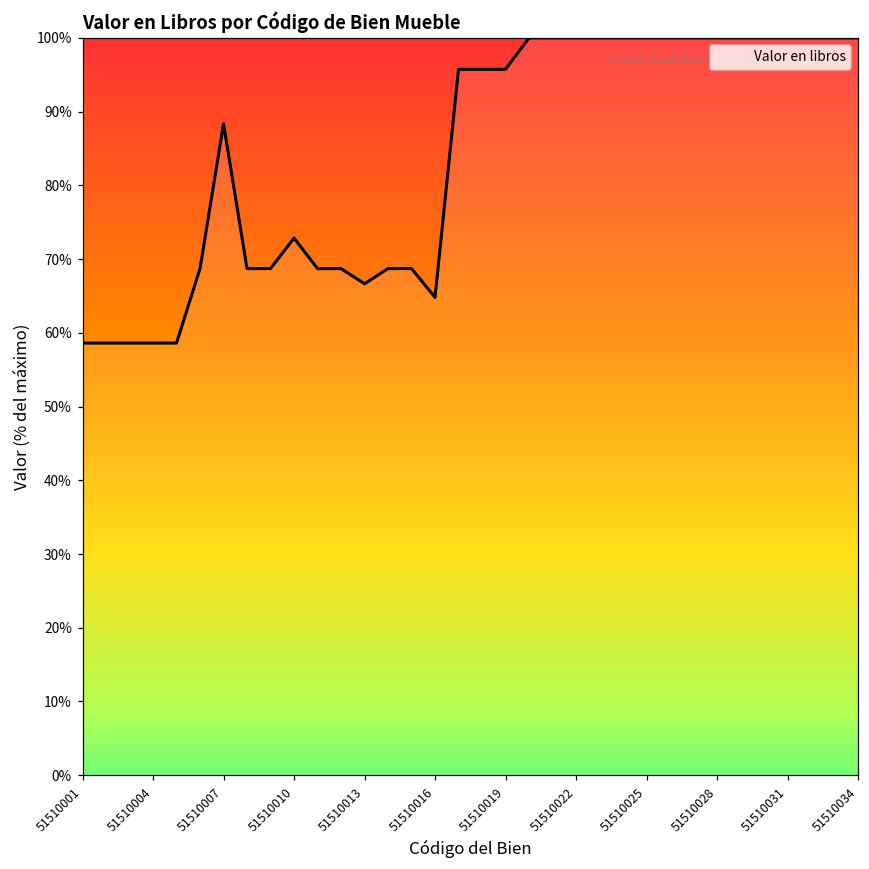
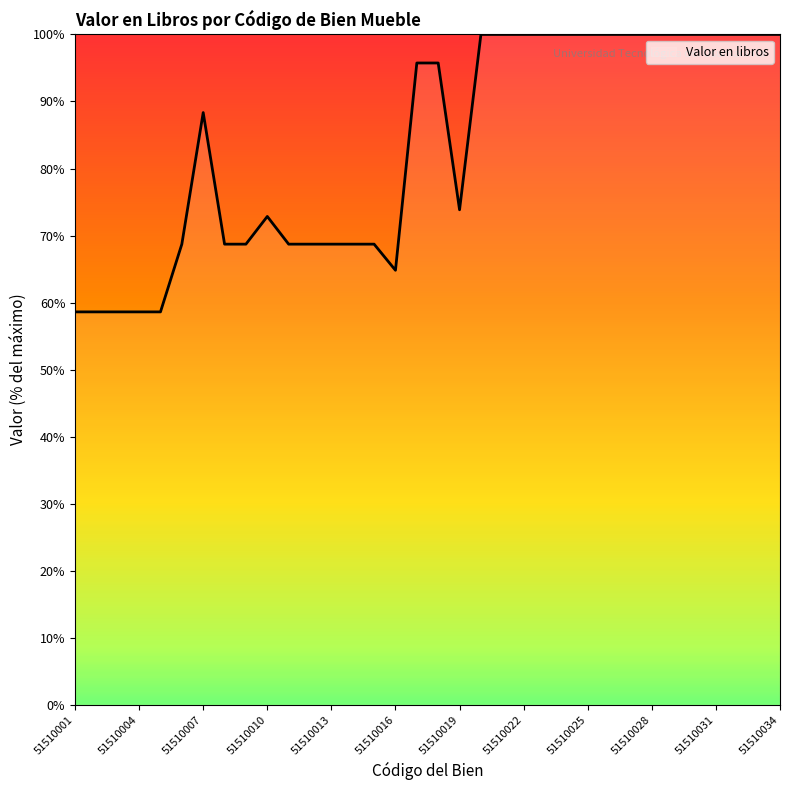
  {
    "51510001": "59%",
    "51510004": "59%",
    "51510007": "88%",
    "51510010": "73%",
-   "51510013": "67%",
+   "51510013": "69%",
    "51510016": "65%",
-   "51510019": "96%",
+   "51510019": "74%",
    "51510022": "100%",
    "51510025": "100%",
    "51510028": "100%",
    "51510031": "100%",
    "51510034": "100%"
  }
